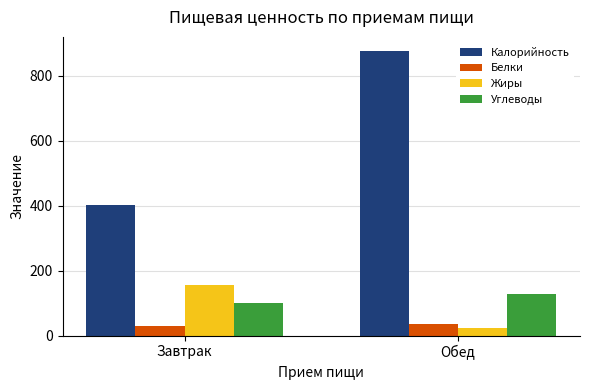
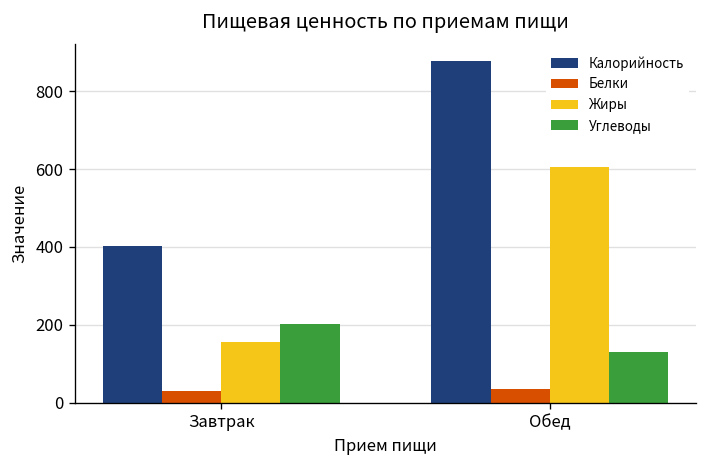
  {
    "Калорийность": {
      "Завтрак": 400,
      "Обед": 880
    },
    "Белки": {
      "Завтрак": 30,
      "Обед": 30
    },
    "Жиры": {
      "Завтрак": 160,
-     "Обед": 20
+     "Обед": 610
    },
    "Углеводы": {
-     "Завтрак": 100,
+     "Завтрак": 200,
      "Обед": 130
    }
  }
